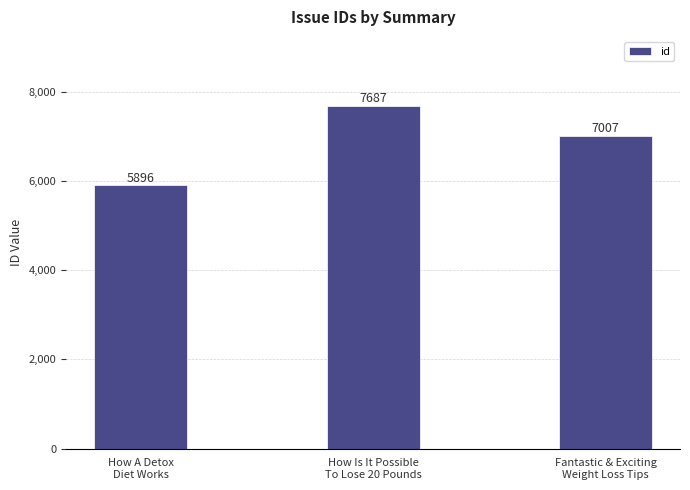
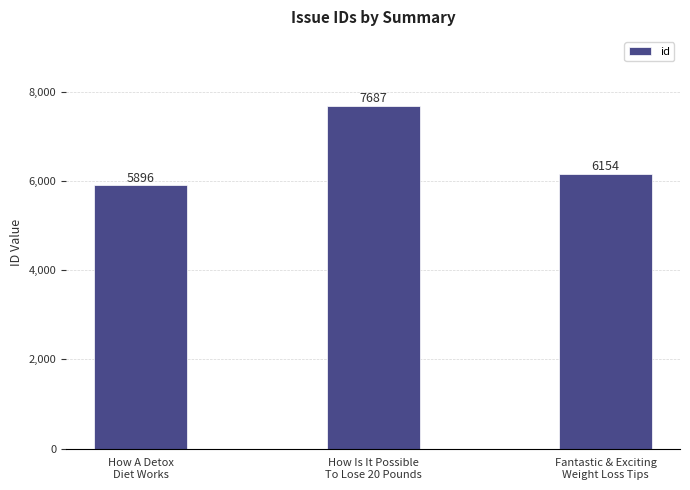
  {
    "How A Detox Diet Works": 5896,
    "How Is It Possible To Lose 20 Pounds": 7687,
-   "Fantastic & Exciting Weight Loss Tips": 7007
+   "Fantastic & Exciting Weight Loss Tips": 6154
  }
